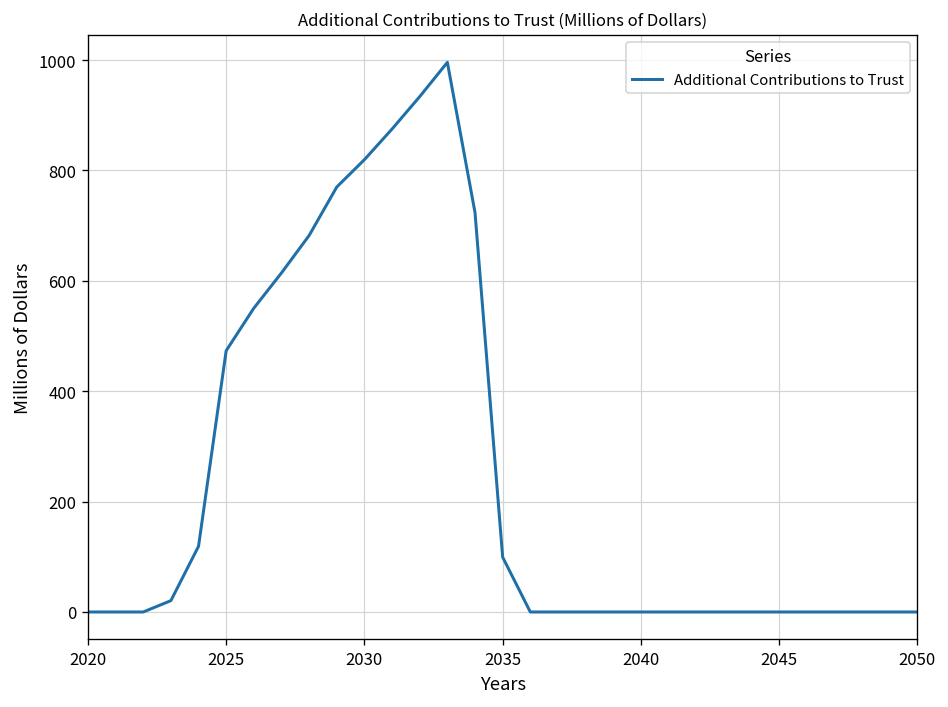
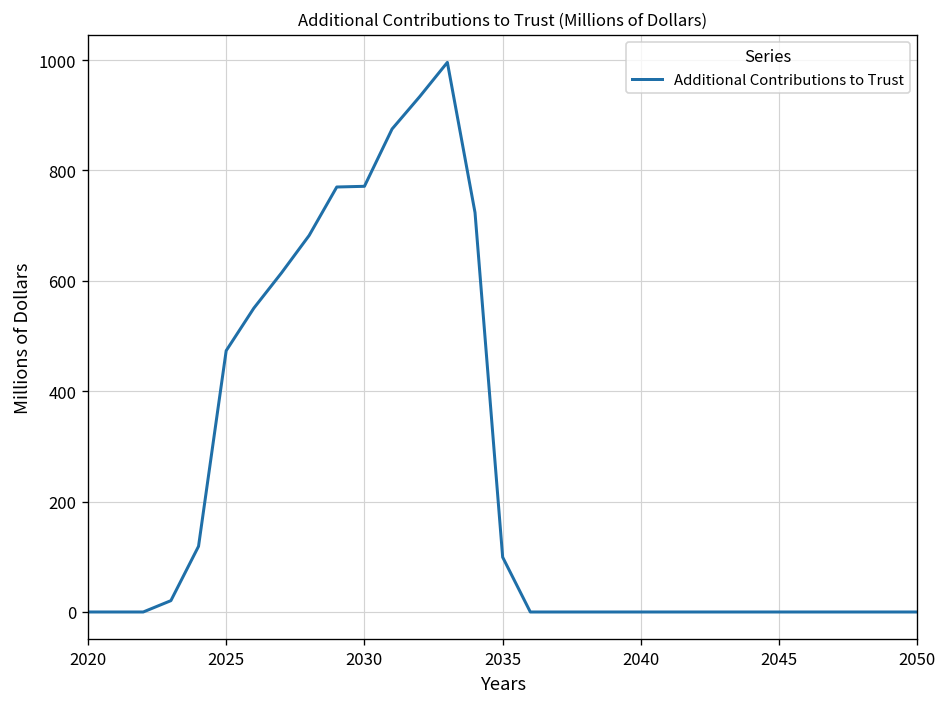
  {
    "2020": 0,
    "2025": 470,
-   "2030": 820,
+   "2030": 770,
    "2035": 100,
    "2040": 0,
    "2045": 0,
    "2050": 0
  }
